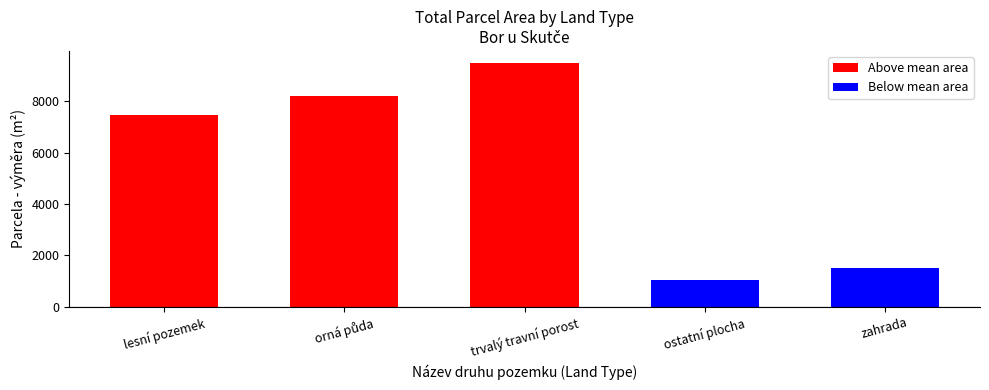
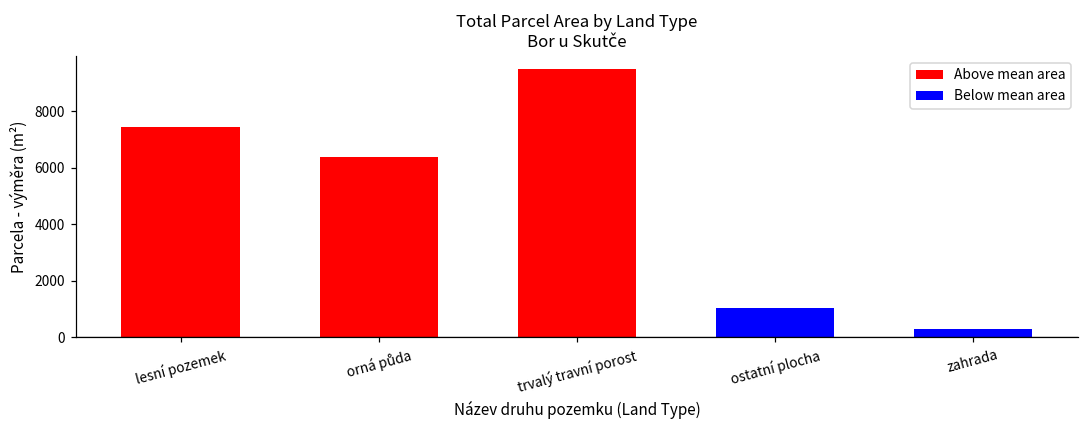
  {
    "lesní pozemek": 7500,
-   "orná půda": 8200,
+   "orná půda": 6400,
    "trvalý travní porost": 9500,
    "ostatní plocha": 1000,
-   "zahrada": 1500
+   "zahrada": 300
  }
